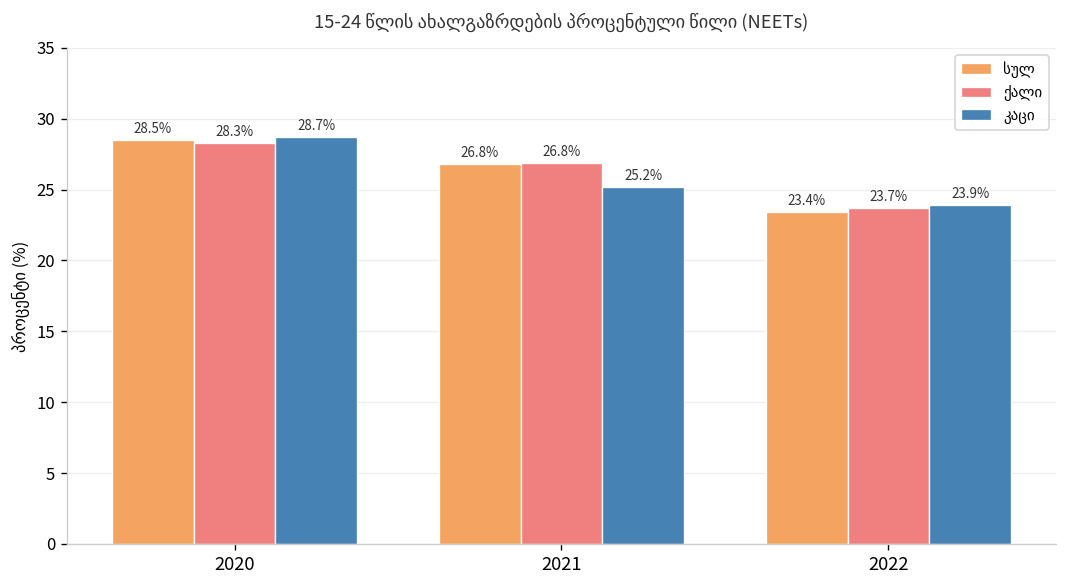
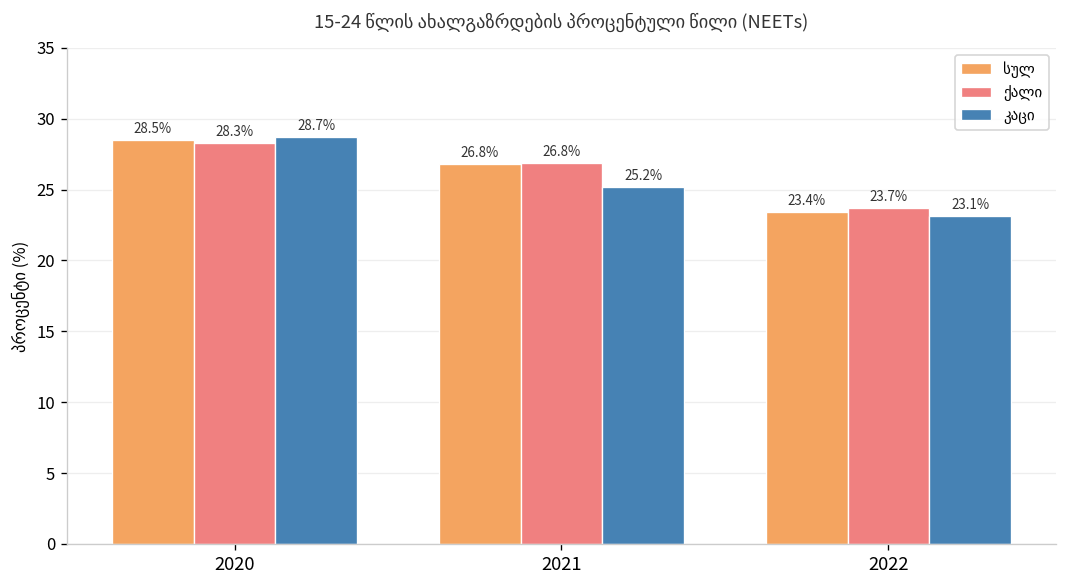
  {
    "კაცი": {
      "2020": "28.7%",
      "2021": "25.2%",
-     "2022": "23.9%"
+     "2022": "23.1%"
    }
  }
